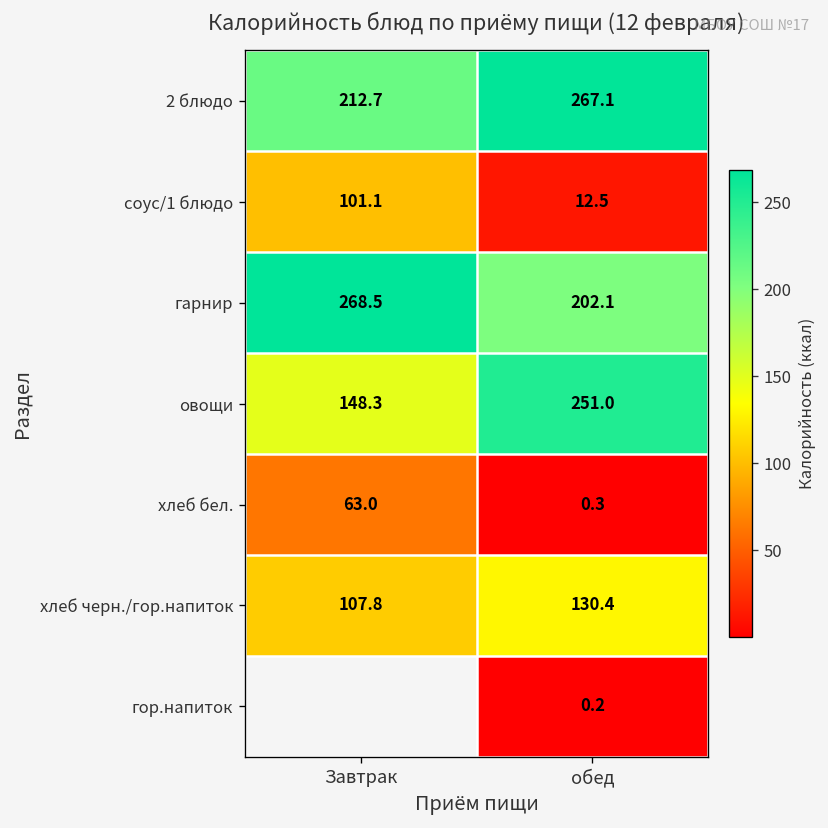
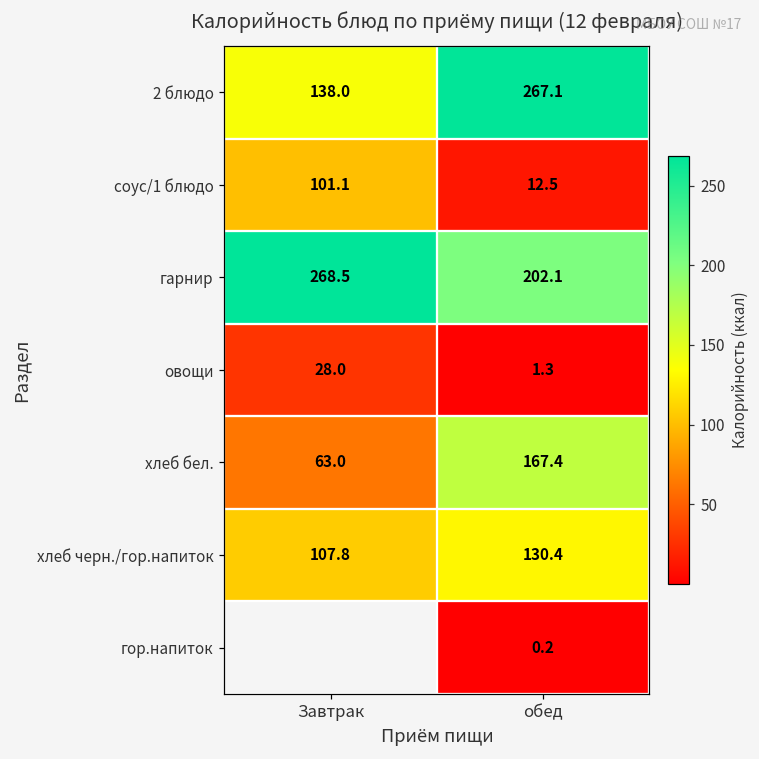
  {
    "2 блюдо": {
-     "Завтрак": 212.7,
+     "Завтрак": 138.0,
      "обед": 267.1
    },
    "соус/1 блюдо": {
      "Завтрак": 101.1,
      "обед": 12.5
    },
    "гарнир": {
      "Завтрак": 268.5,
      "обед": 202.1
    },
    "овощи": {
-     "Завтрак": 148.3,
-     "обед": 251.0
+     "Завтрак": 28.0,
+     "обед": 1.3
    },
    "хлеб бел.": {
      "Завтрак": 63.0,
-     "обед": 0.3
+     "обед": 167.4
    },
    "хлеб черн./гор.напиток": {
      "Завтрак": 107.8,
      "обед": 130.4
    },
    "гор.напиток": {
      "обед": 0.2
    }
  }
